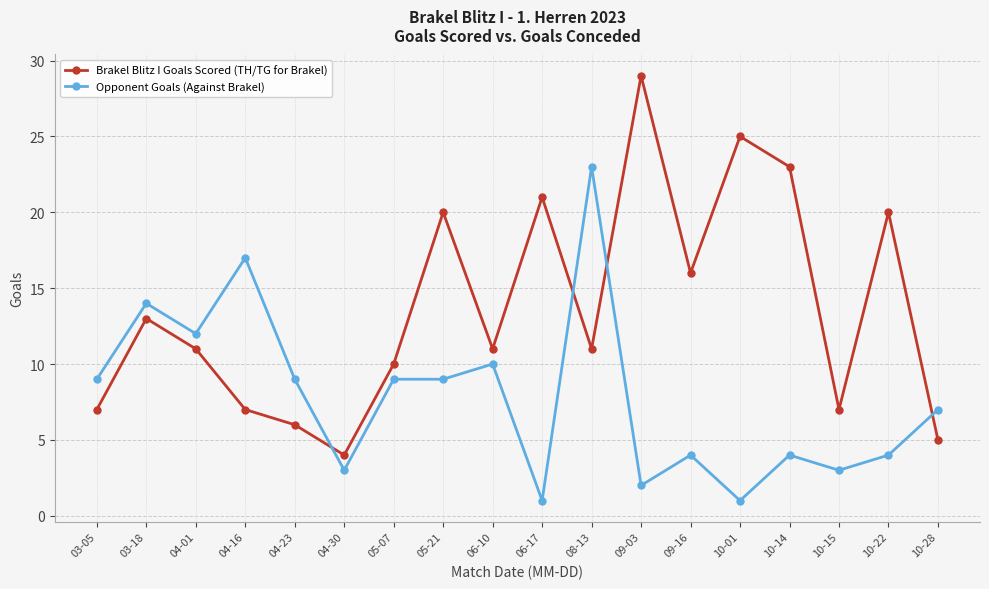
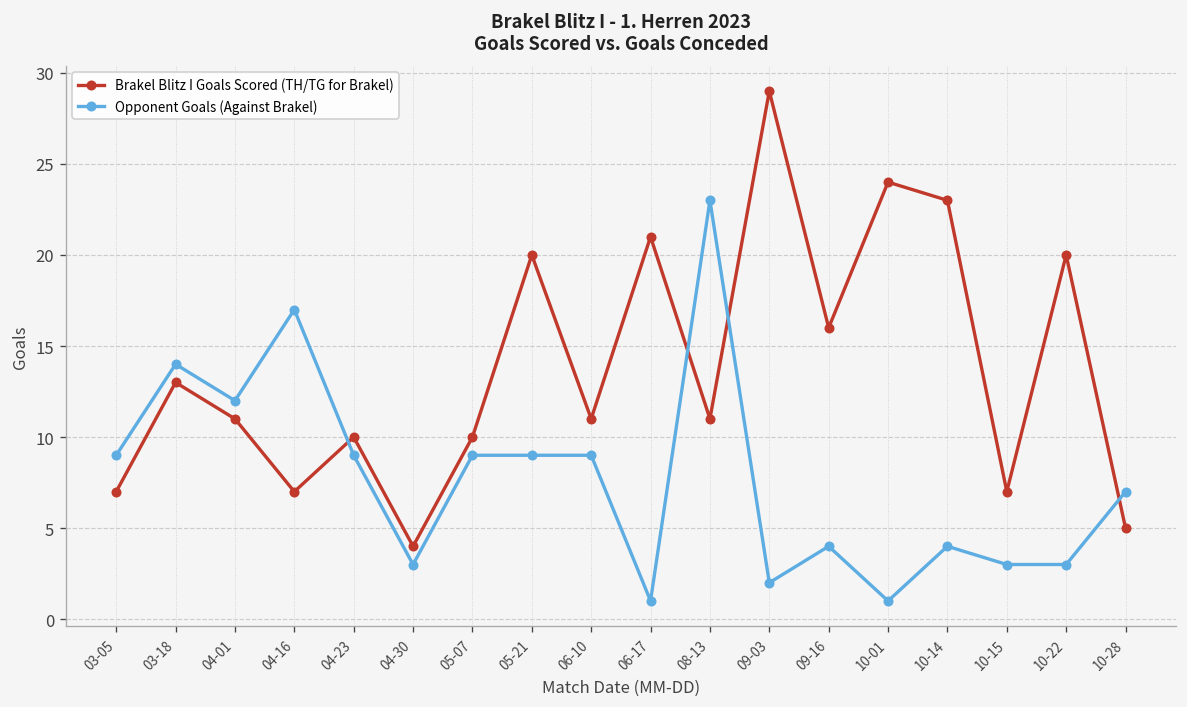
  {
    "Brakel Blitz I Goals Scored (TH/TG for Brakel)": {
      "03-05": 7,
      "03-18": 13,
      "04-01": 11,
      "04-16": 7,
-     "04-23": 6,
+     "04-23": 10,
      "04-30": 4,
      "05-07": 10,
      "05-21": 20,
      "06-10": 11,
      "06-17": 21,
      "08-13": 11,
      "09-03": 29,
      "09-16": 16,
-     "10-01": 25,
+     "10-01": 24,
      "10-14": 23,
      "10-15": 7,
      "10-22": 20,
      "10-28": 5
    },
    "Opponent Goals (Against Brakel)": {
      "03-05": 9,
      "03-18": 14,
      "04-01": 12,
      "04-16": 17,
      "04-23": 9,
      "04-30": 3,
      "05-07": 9,
      "05-21": 9,
-     "06-10": 10,
+     "06-10": 9,
      "06-17": 1,
      "08-13": 23,
      "09-03": 2,
      "09-16": 4,
      "10-01": 1,
      "10-14": 4,
      "10-15": 3,
-     "10-22": 4,
+     "10-22": 3,
      "10-28": 7
    }
  }
